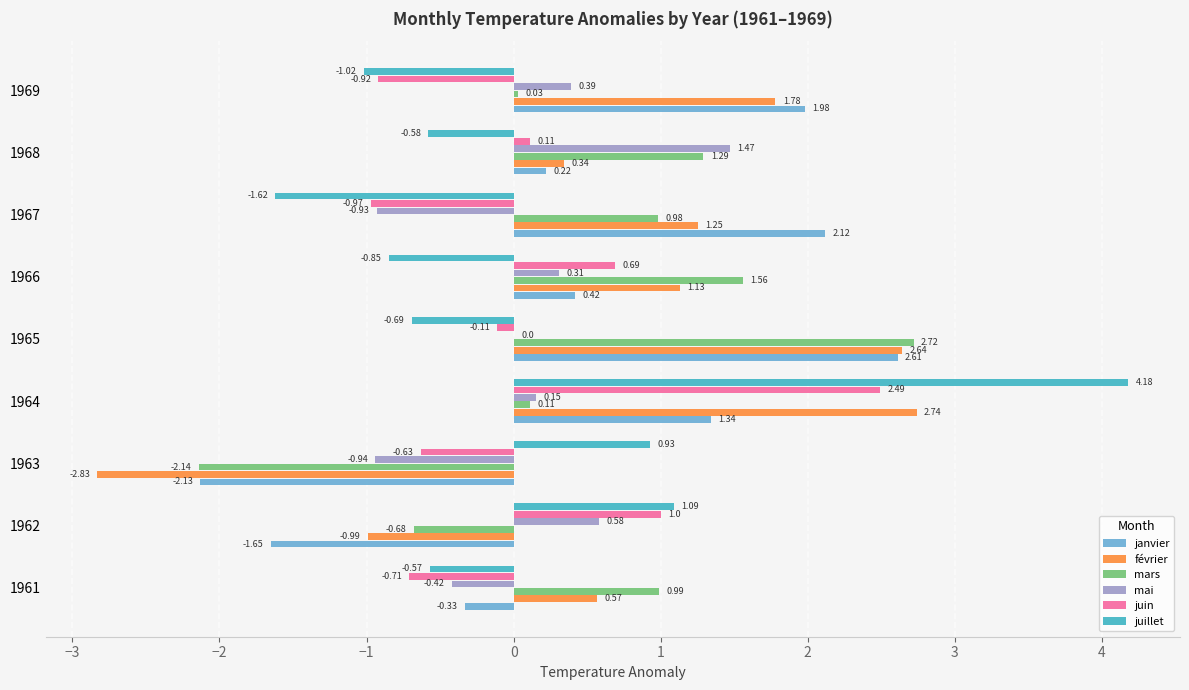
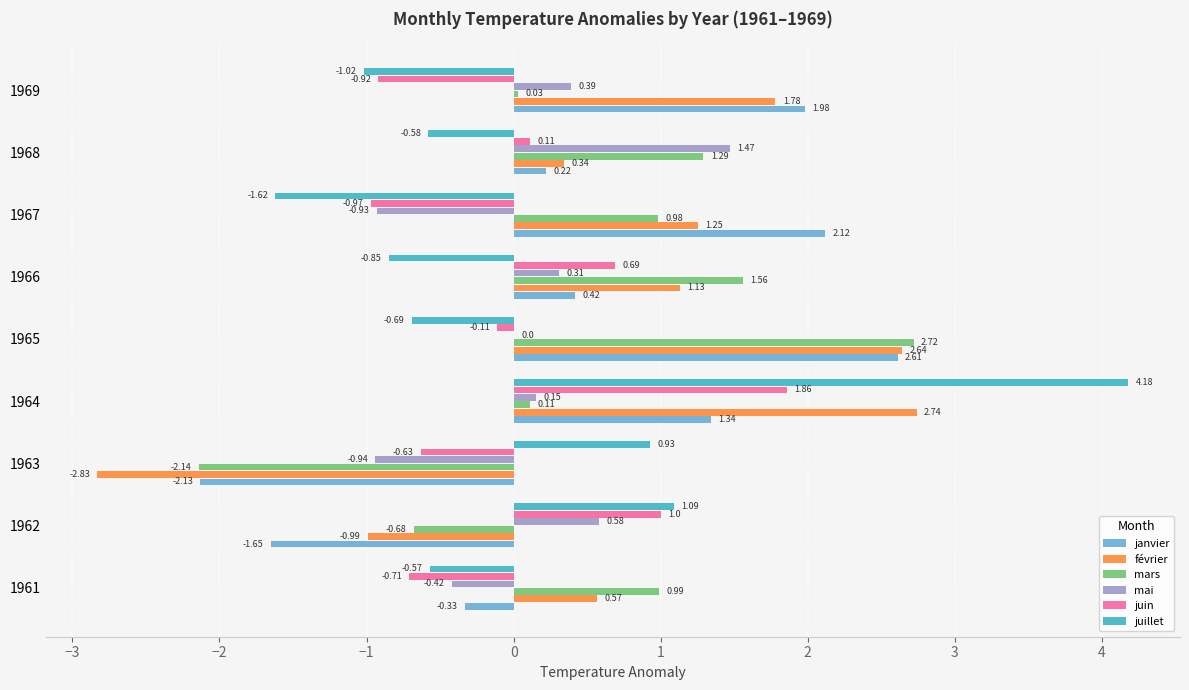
  {
    "février": {
      "1969": 1.78,
      "1968": 0.34,
      "1967": 1.25,
      "1966": 1.13,
      "1965": 2.64,
      "1964": 2.74,
      "1963": -2.83,
      "1962": -0.99,
      "1961": 0.57
    },
    "mars": {
      "1969": 0.03,
      "1968": 1.29,
      "1967": 0.98,
      "1966": 1.56,
      "1965": 2.72,
      "1964": 0.11,
      "1963": -2.14,
      "1962": -0.68,
      "1961": 0.99
    },
    "juin": {
      "1969": -0.92,
      "1968": 0.11,
      "1967": -0.97,
      "1966": 0.69,
      "1965": -0.11,
-     "1964": 2.49,
+     "1964": 1.86,
      "1963": -0.63,
      "1962": 1.0,
      "1961": -0.71
    }
  }
